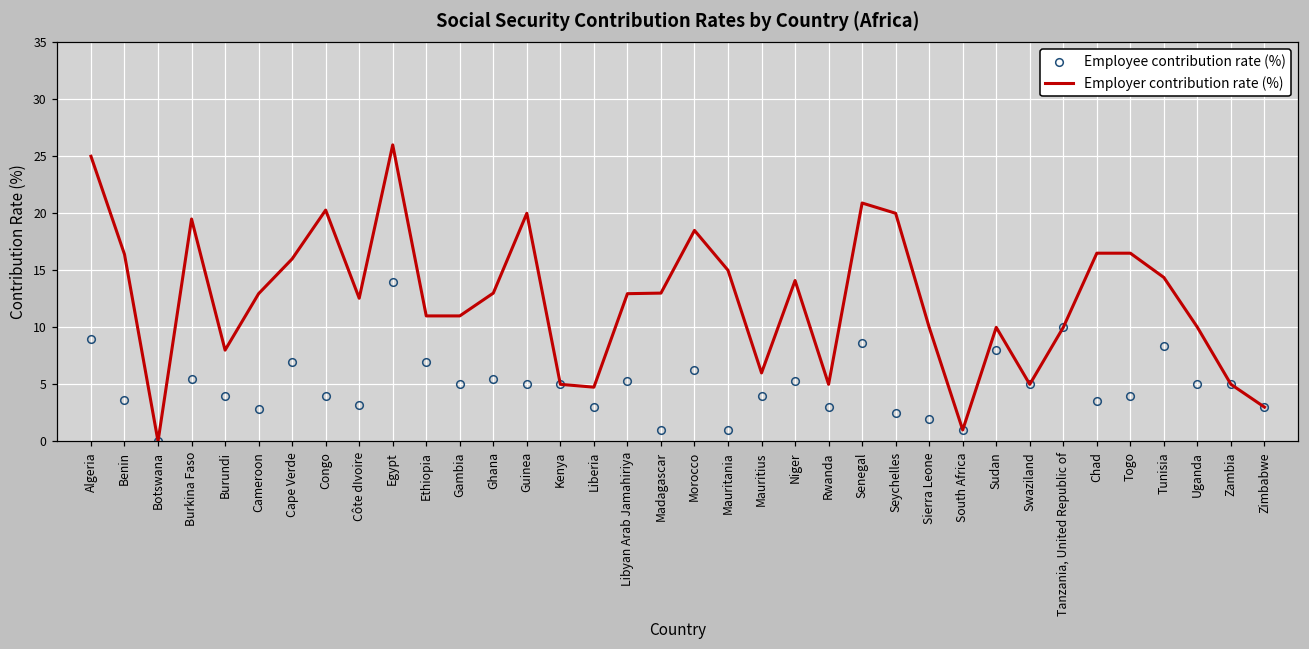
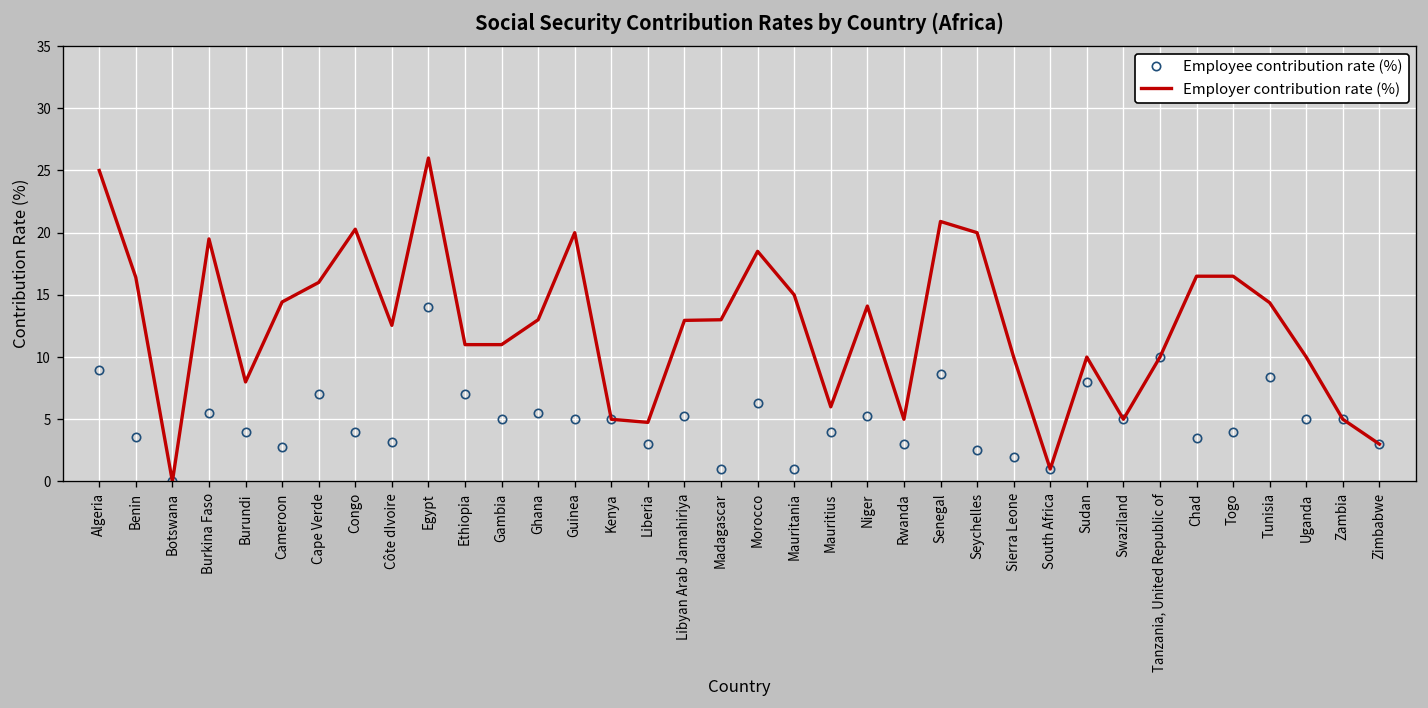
  {
    "Employee contribution rate (%)": {
      "Algeria": 9.0,
      "Benin": 3.6,
      "Burkina Faso": 5.5,
      "Burundi": 4.0,
      "Cameroon": 2.8,
      "Cape Verde": 7.0,
      "Congo": 4.0,
      "Côte dIvoire": 3.2,
      "Egypt": 14.0,
      "Ethiopia": 7.0,
      "Gambia": 5.0,
      "Ghana": 5.5,
      "Guinea": 5.0,
      "Liberia": 3.0,
      "Libyan Arab Jamahiriya": 5.3,
      "Madagascar": 1.0,
      "Morocco": 6.3,
      "Mauritania": 1.0,
      "Mauritius": 4.0,
      "Niger": 5.3,
      "Rwanda": 3.0,
      "Senegal": 8.6,
      "Seychelles": 2.5,
      "Sierra Leone": 2.0,
      "Sudan": 8.0,
      "Chad": 3.5,
      "Togo": 4.0,
      "Tunisia": 8.4,
      "Uganda": 5.0
    },
    "Employer contribution rate (%)": {
      "Algeria": 25.0,
      "Benin": 16.4,
      "Burkina Faso": 19.5,
      "Burundi": 8.0,
-     "Cameroon": 13.0,
+     "Cameroon": 14.4,
      "Cape Verde": 16.0,
      "Congo": 20.3,
      "Côte dIvoire": 12.6,
      "Egypt": 26.0,
      "Ethiopia": 11.0,
      "Gambia": 11.0,
      "Ghana": 13.0,
      "Guinea": 20.0,
      "Liberia": 4.8,
      "Libyan Arab Jamahiriya": 13.0,
      "Madagascar": 13.0,
      "Morocco": 18.5,
      "Mauritania": 15.0,
      "Mauritius": 6.0,
      "Niger": 14.1,
      "Rwanda": 5.0,
      "Senegal": 20.9,
      "Seychelles": 20.0,
      "Sierra Leone": 10.0,
      "Sudan": 10.0,
      "Chad": 16.5,
      "Togo": 16.5,
      "Tunisia": 14.4,
      "Uganda": 10.0
    }
  }
